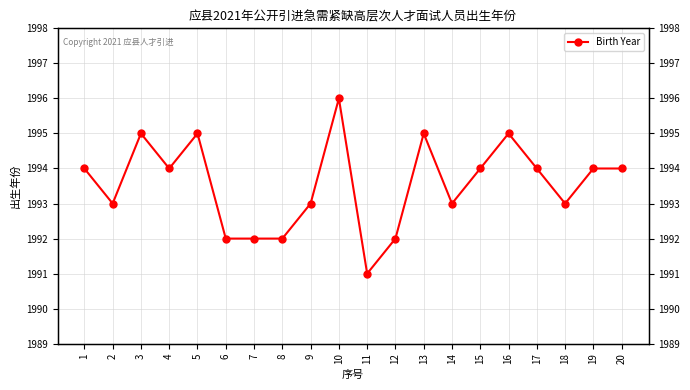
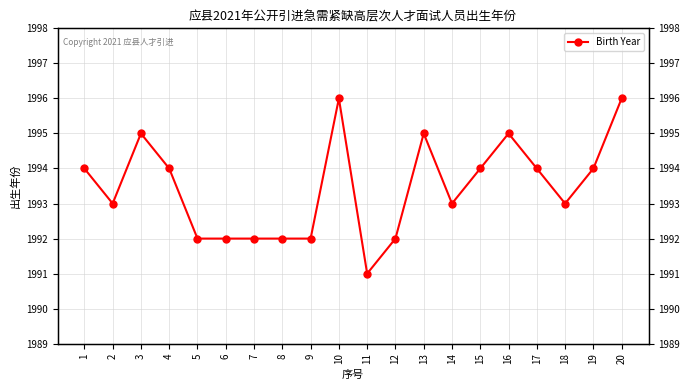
  {
    "1": 1994,
    "2": 1993,
    "3": 1995,
    "4": 1994,
-   "5": 1995,
+   "5": 1992,
    "6": 1992,
    "7": 1992,
    "8": 1992,
-   "9": 1993,
+   "9": 1992,
    "10": 1996,
    "11": 1991,
    "12": 1992,
    "13": 1995,
    "14": 1993,
    "15": 1994,
    "16": 1995,
    "17": 1994,
    "18": 1993,
    "19": 1994,
-   "20": 1994
+   "20": 1996
  }
